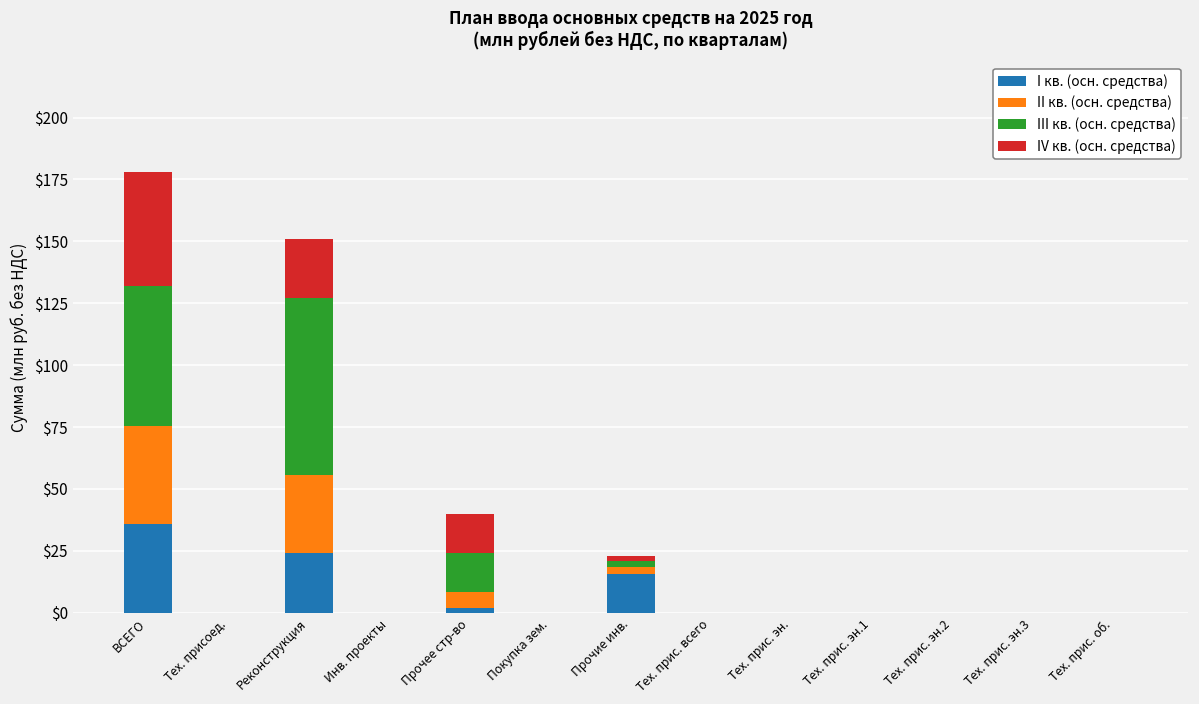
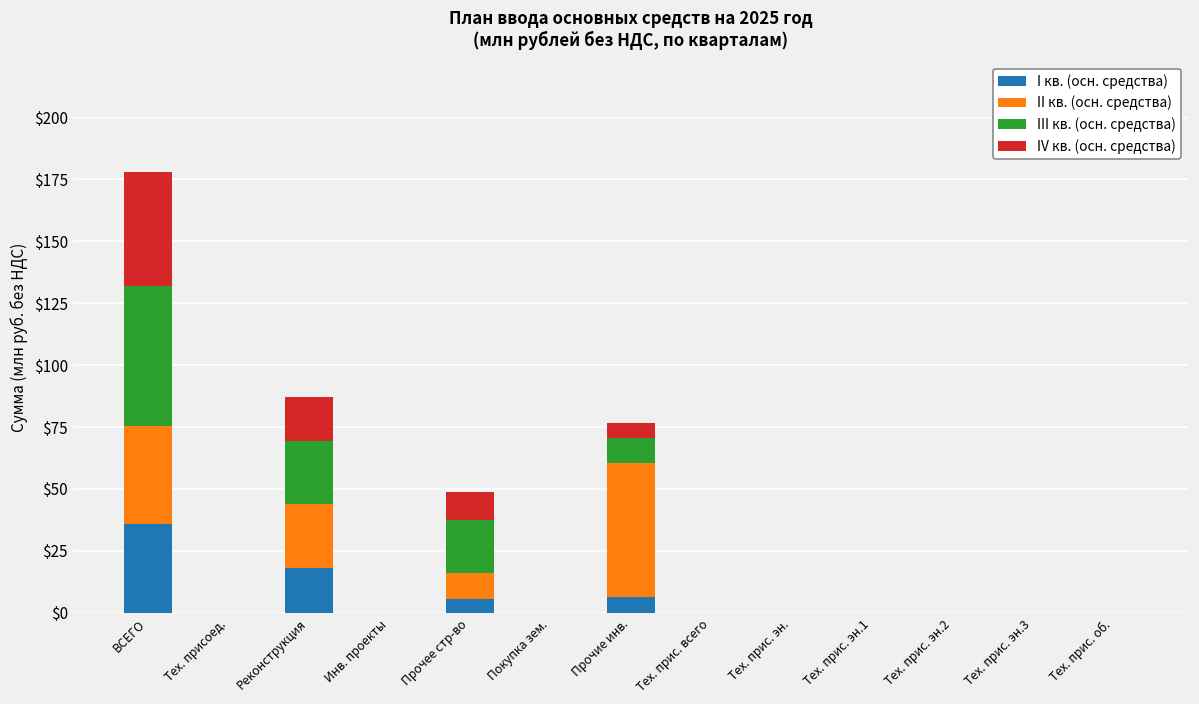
  {
    "I кв. (осн. средства)": {
      "ВСЕГО": "$36",
      "Тех. присоед.": "$0",
-     "Реконструкция": "$24",
+     "Реконструкция": "$18",
      "Инв. проекты": "$0",
-     "Прочее стр-во": "$2",
+     "Прочее стр-во": "$5",
      "Покупка зем.": "$0",
-     "Прочие инв.": "$15",
+     "Прочие инв.": "$7",
      "Тех. прис. всего": "$0",
      "Тех. прис. эн.": "$0",
      "Тех. прис. эн.1": "$0",
      "Тех. прис. эн.2": "$0",
      "Тех. прис. эн.3": "$0",
      "Тех. прис. об.": "$0"
    },
    "II кв. (осн. средства)": {
      "ВСЕГО": "$39",
      "Тех. присоед.": "$0",
-     "Реконструкция": "$32",
+     "Реконструкция": "$26",
      "Инв. проекты": "$0",
-     "Прочее стр-во": "$7",
+     "Прочее стр-во": "$11",
      "Покупка зем.": "$0",
-     "Прочие инв.": "$3",
+     "Прочие инв.": "$54",
      "Тех. прис. всего": "$0",
      "Тех. прис. эн.": "$0",
      "Тех. прис. эн.1": "$0",
      "Тех. прис. эн.2": "$0",
      "Тех. прис. эн.3": "$0",
      "Тех. прис. об.": "$0"
    },
    "III кв. (осн. средства)": {
      "ВСЕГО": "$57",
      "Тех. присоед.": "$0",
-     "Реконструкция": "$71",
+     "Реконструкция": "$26",
      "Инв. проекты": "$0",
-     "Прочее стр-во": "$16",
+     "Прочее стр-во": "$21",
      "Покупка зем.": "$0",
-     "Прочие инв.": "$2",
+     "Прочие инв.": "$10",
      "Тех. прис. всего": "$0",
      "Тех. прис. эн.": "$0",
      "Тех. прис. эн.1": "$0",
      "Тех. прис. эн.2": "$0",
      "Тех. прис. эн.3": "$0",
      "Тех. прис. об.": "$0"
    },
    "IV кв. (осн. средства)": {
      "ВСЕГО": "$46",
      "Тех. присоед.": "$0",
-     "Реконструкция": "$24",
+     "Реконструкция": "$18",
      "Инв. проекты": "$0",
-     "Прочее стр-во": "$16",
+     "Прочее стр-во": "$11",
      "Покупка зем.": "$0",
-     "Прочие инв.": "$2",
+     "Прочие инв.": "$6",
      "Тех. прис. всего": "$0",
      "Тех. прис. эн.": "$0",
      "Тех. прис. эн.1": "$0",
      "Тех. прис. эн.2": "$0",
      "Тех. прис. эн.3": "$0",
      "Тех. прис. об.": "$0"
    }
  }
